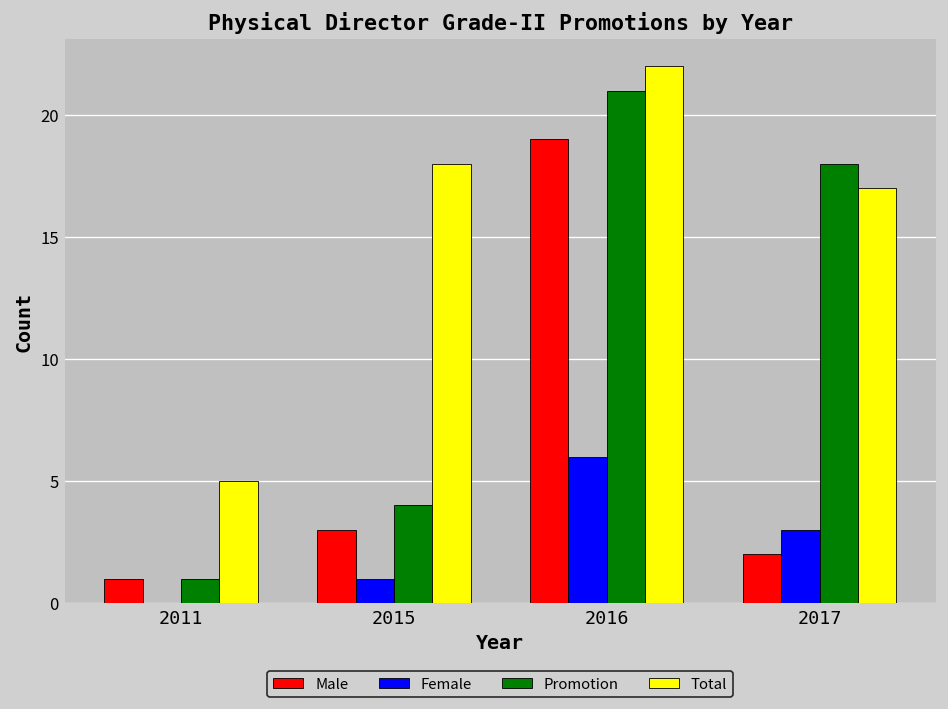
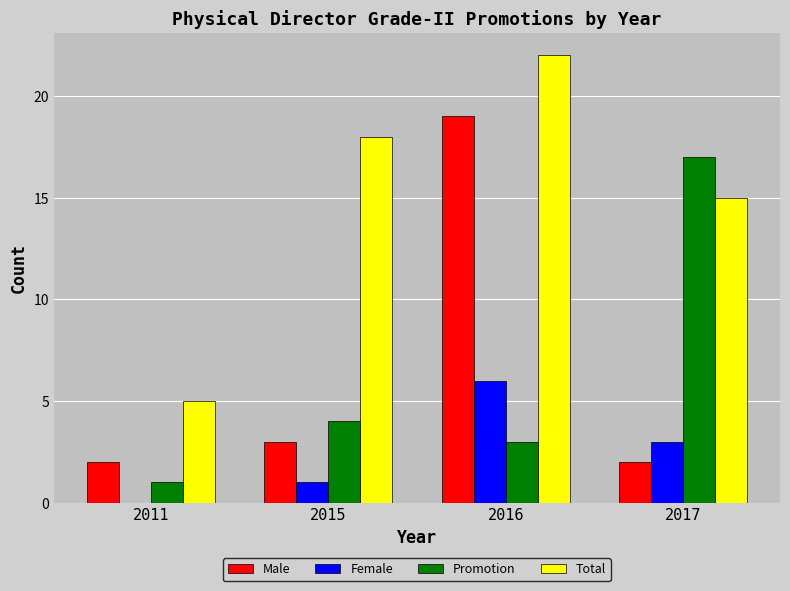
  {
    "Male": {
-     "2011": 1,
+     "2011": 2,
      "2015": 3,
      "2016": 19,
      "2017": 2
    },
    "Female": {
      "2011": 0,
      "2015": 1,
      "2016": 6,
      "2017": 3
    },
    "Promotion": {
      "2011": 1,
      "2015": 4,
-     "2016": 21,
-     "2017": 18
+     "2016": 3,
+     "2017": 17
    },
    "Total": {
      "2011": 5,
      "2015": 18,
      "2016": 22,
-     "2017": 17
+     "2017": 15
    }
  }
